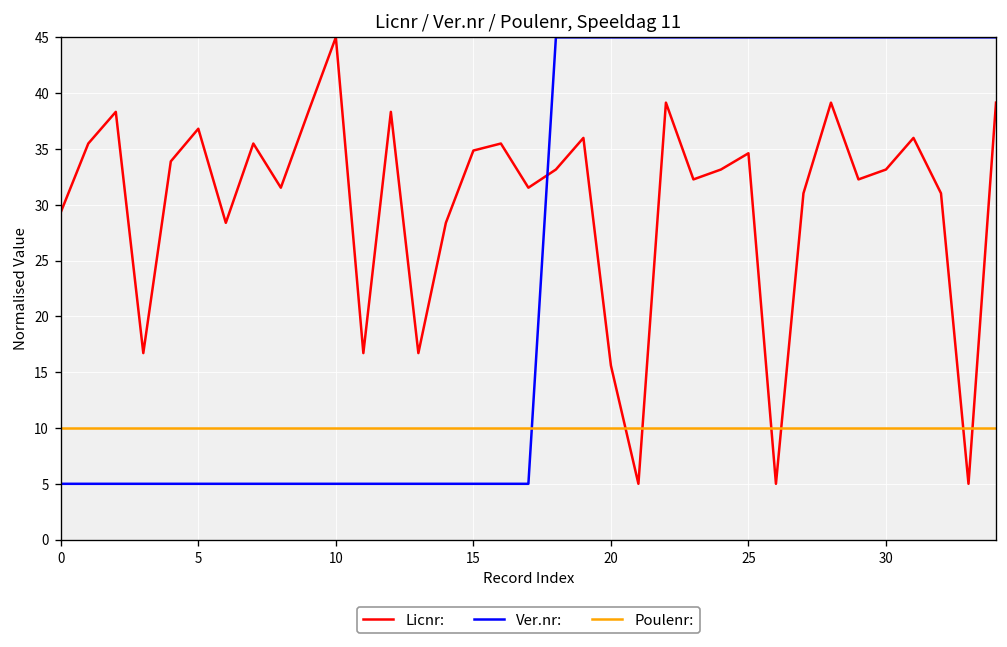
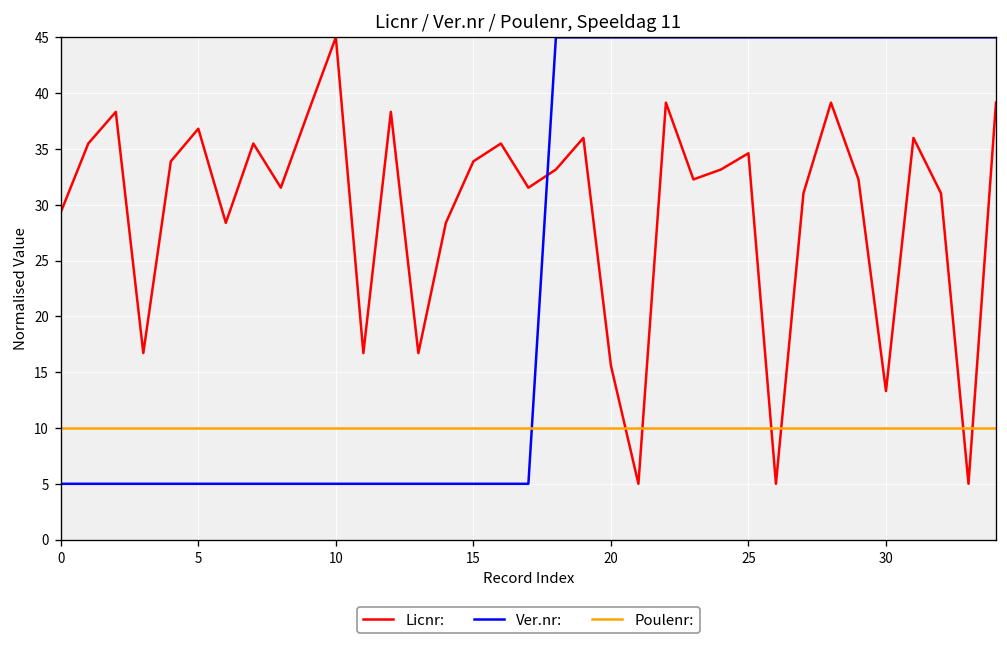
  {
    "Licnr:": {
      "0": 29,
      "5": 37,
      "10": 45,
-     "15": 35,
+     "15": 34,
      "20": 16,
      "25": 35,
-     "30": 33
+     "30": 13
    },
    "Ver.nr:": {
      "0": 5,
      "5": 5,
      "10": 5,
      "15": 5,
      "20": 45,
      "25": 45,
      "30": 45
    },
    "Poulenr:": {
      "0": 10,
      "5": 10,
      "10": 10,
      "15": 10,
      "20": 10,
      "25": 10,
      "30": 10
    }
  }
